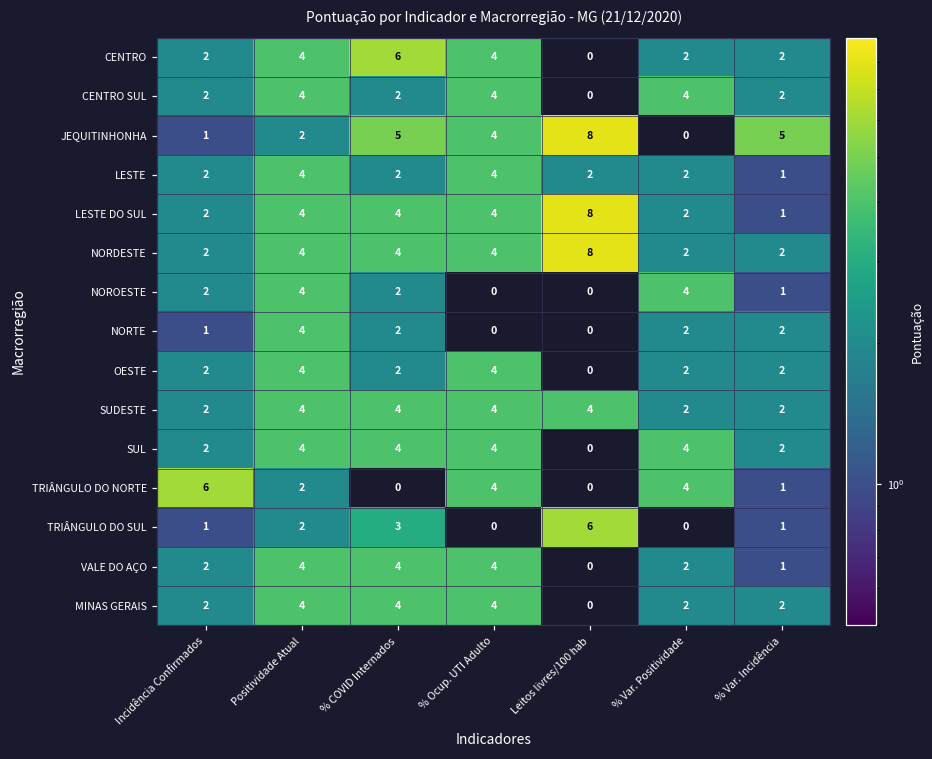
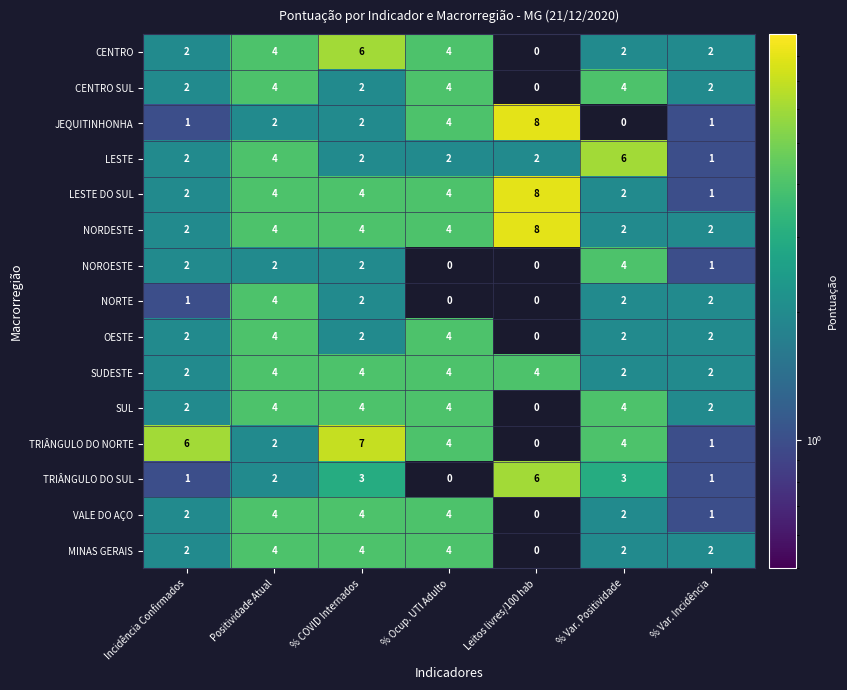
  {
    "CENTRO": {
      "Incidência Confirmados": 2,
      "Positividade Atual": 4,
      "% COVID Internados": 6,
      "% Ocup. UTI Adulto": 4,
      "Leitos livres/100 hab": 0,
      "% Var. Positividade": 2,
      "% Var. Incidência": 2
    },
    "CENTRO SUL": {
      "Incidência Confirmados": 2,
      "Positividade Atual": 4,
      "% COVID Internados": 2,
      "% Ocup. UTI Adulto": 4,
      "Leitos livres/100 hab": 0,
      "% Var. Positividade": 4,
      "% Var. Incidência": 2
    },
    "JEQUITINHONHA": {
      "Incidência Confirmados": 1,
      "Positividade Atual": 2,
-     "% COVID Internados": 5,
+     "% COVID Internados": 2,
      "% Ocup. UTI Adulto": 4,
      "Leitos livres/100 hab": 8,
      "% Var. Positividade": 0,
-     "% Var. Incidência": 5
+     "% Var. Incidência": 1
    },
    "LESTE": {
      "Incidência Confirmados": 2,
      "Positividade Atual": 4,
      "% COVID Internados": 2,
-     "% Ocup. UTI Adulto": 4,
+     "% Ocup. UTI Adulto": 2,
      "Leitos livres/100 hab": 2,
-     "% Var. Positividade": 2,
+     "% Var. Positividade": 6,
      "% Var. Incidência": 1
    },
    "LESTE DO SUL": {
      "Incidência Confirmados": 2,
      "Positividade Atual": 4,
      "% COVID Internados": 4,
      "% Ocup. UTI Adulto": 4,
      "Leitos livres/100 hab": 8,
      "% Var. Positividade": 2,
      "% Var. Incidência": 1
    },
    "NORDESTE": {
      "Incidência Confirmados": 2,
      "Positividade Atual": 4,
      "% COVID Internados": 4,
      "% Ocup. UTI Adulto": 4,
      "Leitos livres/100 hab": 8,
      "% Var. Positividade": 2,
      "% Var. Incidência": 2
    },
    "NOROESTE": {
      "Incidência Confirmados": 2,
-     "Positividade Atual": 4,
+     "Positividade Atual": 2,
      "% COVID Internados": 2,
      "% Ocup. UTI Adulto": 0,
      "Leitos livres/100 hab": 0,
      "% Var. Positividade": 4,
      "% Var. Incidência": 1
    },
    "NORTE": {
      "Incidência Confirmados": 1,
      "Positividade Atual": 4,
      "% COVID Internados": 2,
      "% Ocup. UTI Adulto": 0,
      "Leitos livres/100 hab": 0,
      "% Var. Positividade": 2,
      "% Var. Incidência": 2
    },
    "OESTE": {
      "Incidência Confirmados": 2,
      "Positividade Atual": 4,
      "% COVID Internados": 2,
      "% Ocup. UTI Adulto": 4,
      "Leitos livres/100 hab": 0,
      "% Var. Positividade": 2,
      "% Var. Incidência": 2
    },
    "SUDESTE": {
      "Incidência Confirmados": 2,
      "Positividade Atual": 4,
      "% COVID Internados": 4,
      "% Ocup. UTI Adulto": 4,
      "Leitos livres/100 hab": 4,
      "% Var. Positividade": 2,
      "% Var. Incidência": 2
    },
    "SUL": {
      "Incidência Confirmados": 2,
      "Positividade Atual": 4,
      "% COVID Internados": 4,
      "% Ocup. UTI Adulto": 4,
      "Leitos livres/100 hab": 0,
      "% Var. Positividade": 4,
      "% Var. Incidência": 2
    },
    "TRIÂNGULO DO NORTE": {
      "Incidência Confirmados": 6,
      "Positividade Atual": 2,
-     "% COVID Internados": 0,
+     "% COVID Internados": 7,
      "% Ocup. UTI Adulto": 4,
      "Leitos livres/100 hab": 0,
      "% Var. Positividade": 4,
      "% Var. Incidência": 1
    },
    "TRIÂNGULO DO SUL": {
      "Incidência Confirmados": 1,
      "Positividade Atual": 2,
      "% COVID Internados": 3,
      "% Ocup. UTI Adulto": 0,
      "Leitos livres/100 hab": 6,
-     "% Var. Positividade": 0,
+     "% Var. Positividade": 3,
      "% Var. Incidência": 1
    },
    "VALE DO AÇO": {
      "Incidência Confirmados": 2,
      "Positividade Atual": 4,
      "% COVID Internados": 4,
      "% Ocup. UTI Adulto": 4,
      "Leitos livres/100 hab": 0,
      "% Var. Positividade": 2,
      "% Var. Incidência": 1
    },
    "MINAS GERAIS": {
      "Incidência Confirmados": 2,
      "Positividade Atual": 4,
      "% COVID Internados": 4,
      "% Ocup. UTI Adulto": 4,
      "Leitos livres/100 hab": 0,
      "% Var. Positividade": 2,
      "% Var. Incidência": 2
    }
  }
